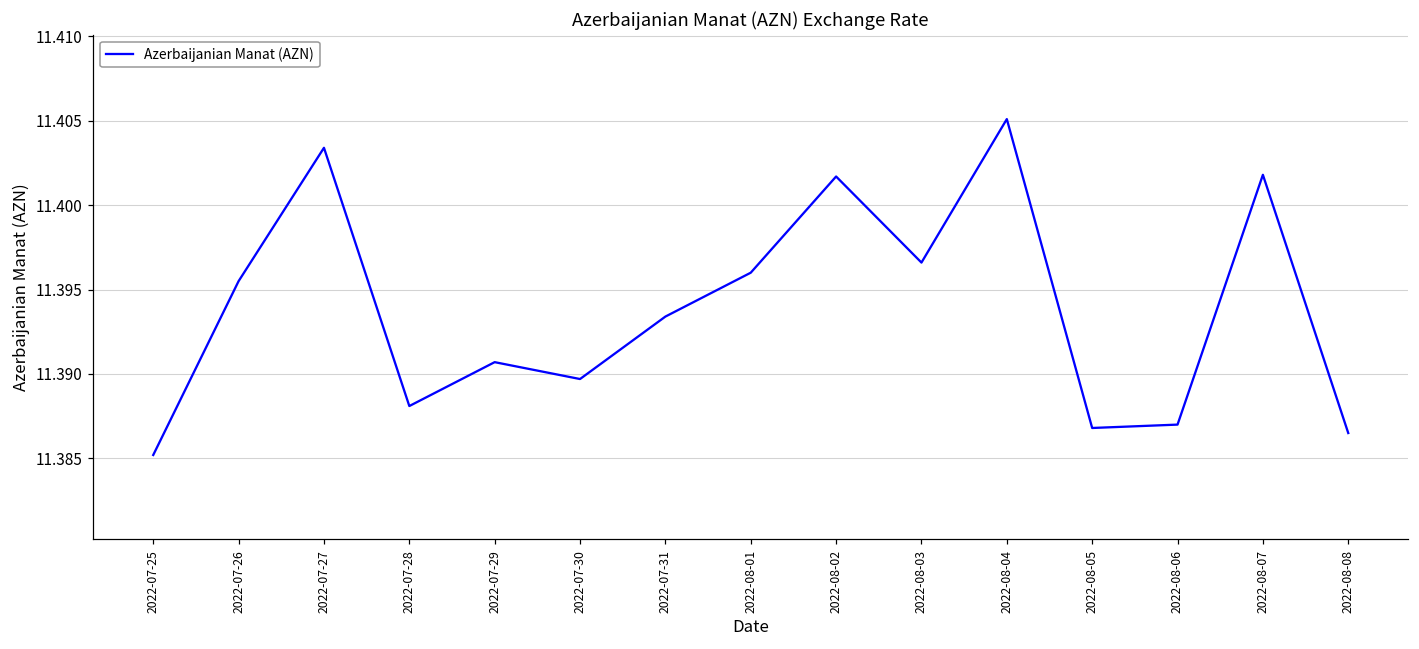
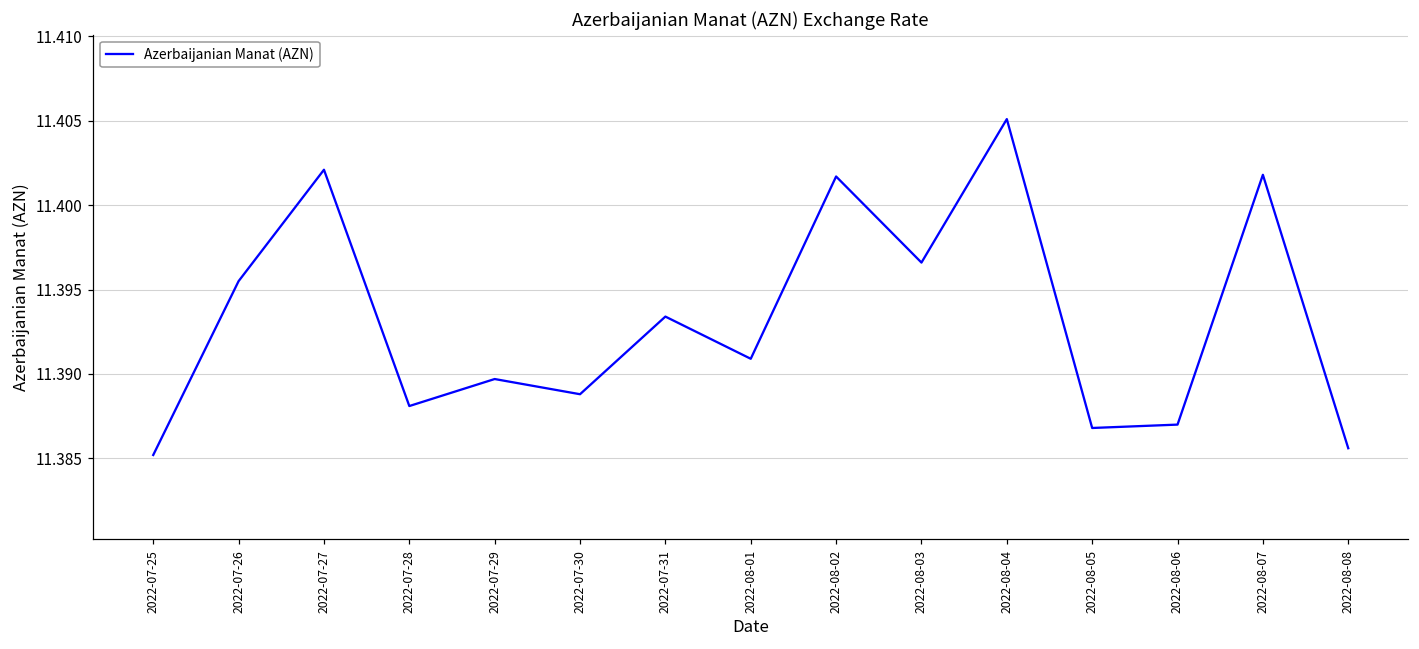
  {
    "2022-07-25": 11.3852,
    "2022-07-26": 11.3955,
-   "2022-07-27": 11.4034,
+   "2022-07-27": 11.4021,
    "2022-07-28": 11.3881,
-   "2022-07-29": 11.3907,
-   "2022-07-30": 11.3897,
+   "2022-07-29": 11.3897,
+   "2022-07-30": 11.3888,
    "2022-07-31": 11.3934,
-   "2022-08-01": 11.3960,
+   "2022-08-01": 11.3909,
    "2022-08-02": 11.4017,
    "2022-08-03": 11.3966,
    "2022-08-04": 11.4051,
    "2022-08-05": 11.3868,
    "2022-08-06": 11.3870,
    "2022-08-07": 11.4018,
-   "2022-08-08": 11.3865
+   "2022-08-08": 11.3856
  }
